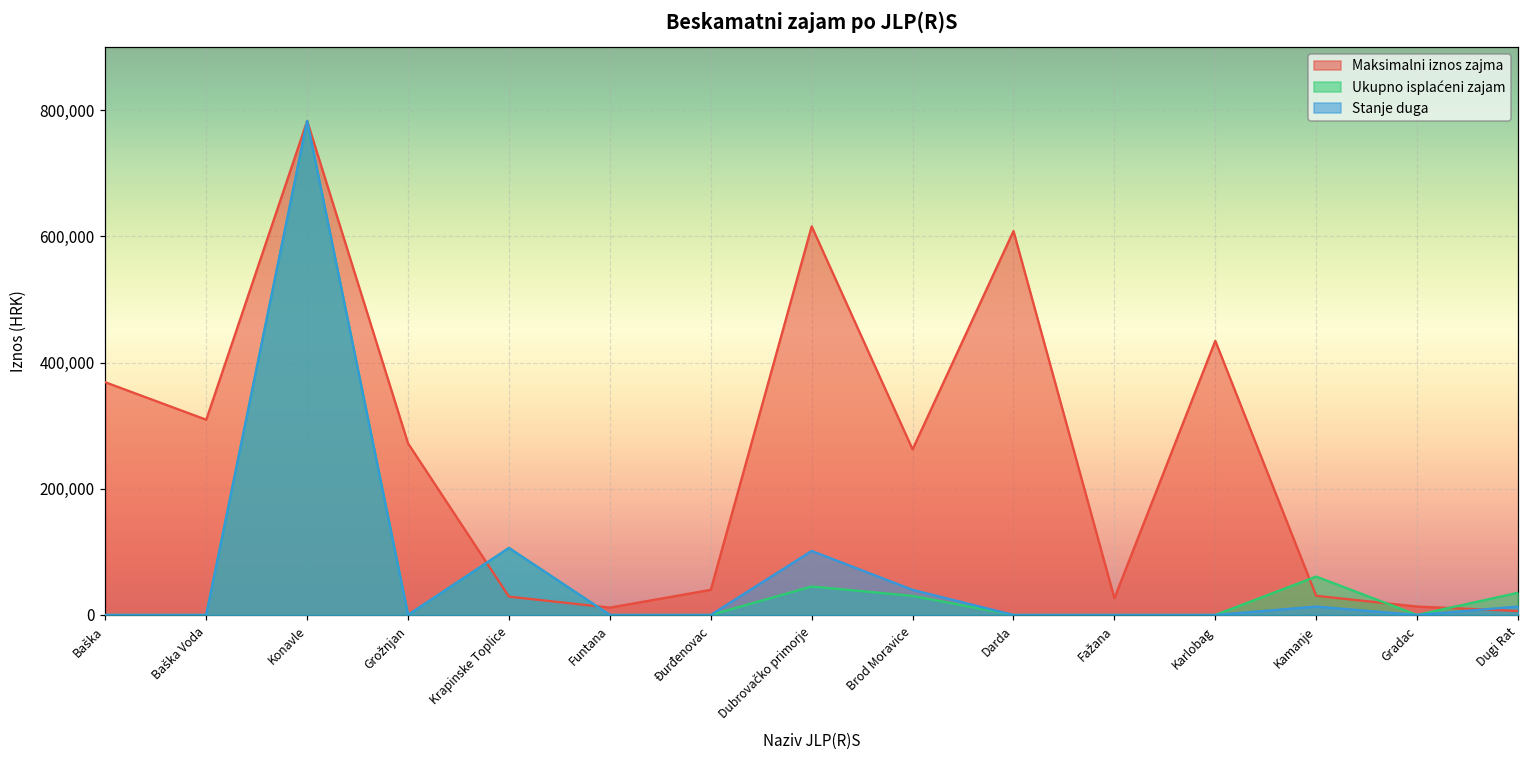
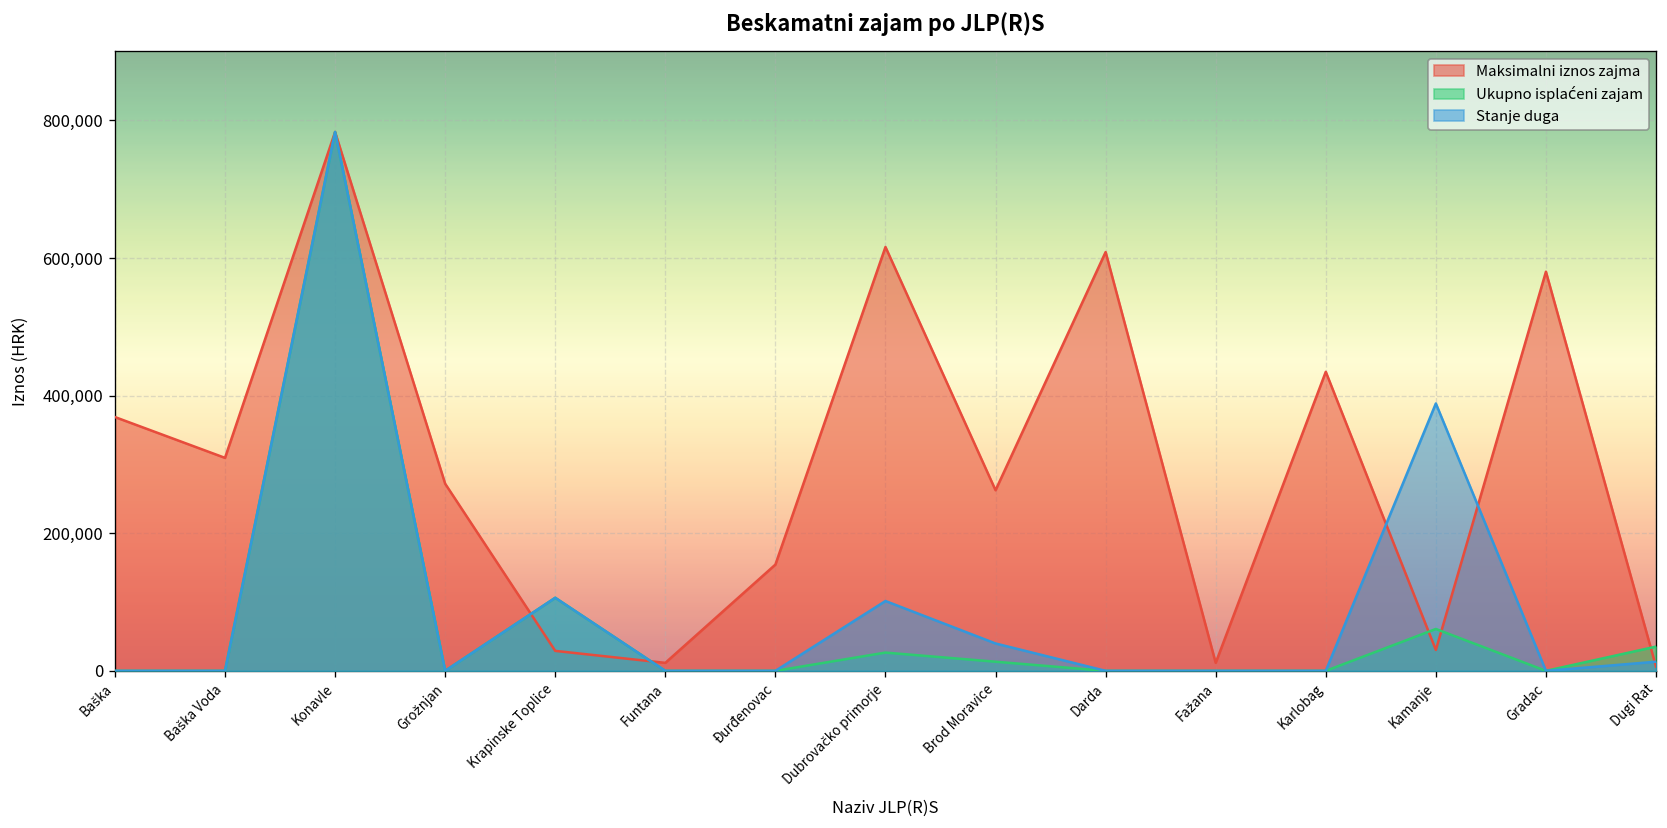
  {
    "Maksimalni iznos zajma": {
      "Baška": "370,000",
      "Baška Voda": "310,000",
      "Grožnjan": "270,000",
      "Krapinske Toplice": "30,000",
      "Funtana": "10,000",
-     "Đurđenovac": "40,000",
+     "Đurđenovac": "150,000",
      "Dubrovačko primorje": "620,000",
      "Brod Moravice": "260,000",
      "Darda": "610,000",
-     "Fažana": "30,000",
+     "Fažana": "10,000",
      "Karlobag": "430,000",
      "Kamanje": "30,000",
-     "Gradac": "10,000",
+     "Gradac": "580,000",
      "Dugi Rat": "10,000"
    },
    "Ukupno isplaćeni zajam": {
-     "Dubrovačko primorje": "50,000",
-     "Brod Moravice": "30,000",
+     "Dubrovačko primorje": "30,000",
+     "Brod Moravice": "10,000",
      "Kamanje": "60,000",
      "Dugi Rat": "40,000"
    },
    "Stanje duga": {
      "Dubrovačko primorje": "100,000",
      "Brod Moravice": "40,000",
-     "Kamanje": "10,000",
+     "Kamanje": "390,000",
      "Dugi Rat": "10,000"
    }
  }
